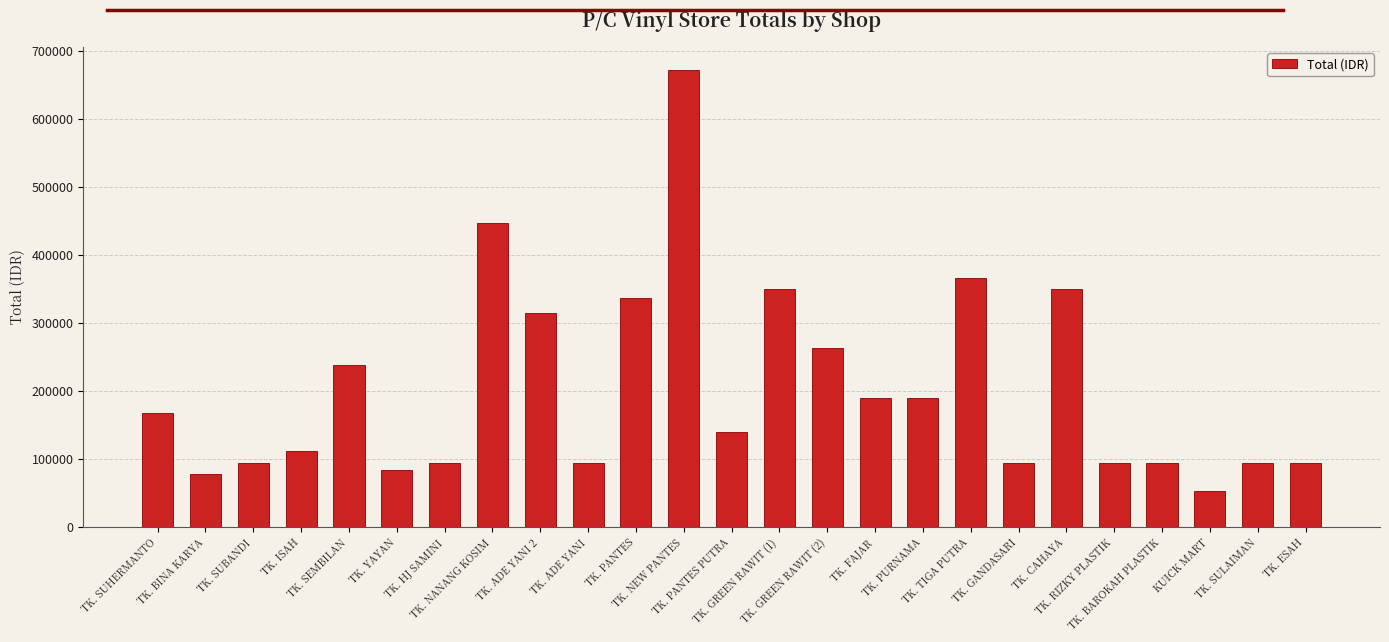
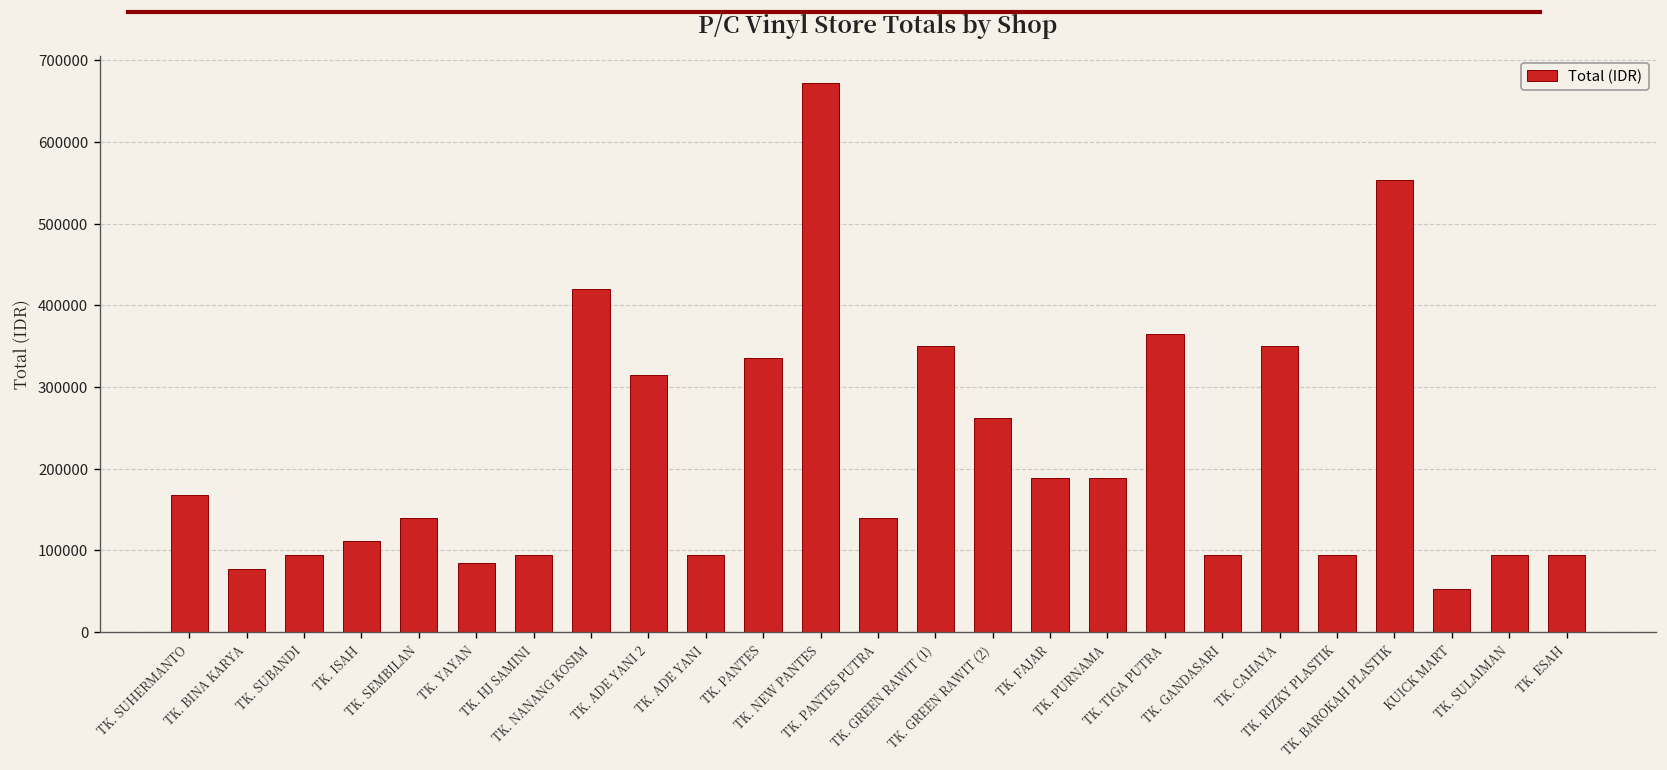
  {
    "TK. SUHERMANTO": 170000,
    "TK. BINA KARYA": 80000,
    "TK. SUBANDI": 90000,
    "TK. ISAH": 110000,
-   "TK. SEMBILAN": 240000,
+   "TK. SEMBILAN": 140000,
    "TK. YAYAN": 80000,
    "TK. HJ SAMINI": 90000,
-   "TK. NANANG KOSIM": 450000,
+   "TK. NANANG KOSIM": 420000,
    "TK. ADE YANI 2": 320000,
    "TK. ADE YANI": 90000,
    "TK. PANTES": 340000,
    "TK. NEW PANTES": 670000,
    "TK. PANTES PUTRA": 140000,
    "TK. GREEN RAWIT (1)": 350000,
    "TK. GREEN RAWIT (2)": 260000,
    "TK. FAJAR": 190000,
    "TK. PURNAMA": 190000,
    "TK. TIGA PUTRA": 370000,
    "TK. GANDASARI": 90000,
    "TK. CAHAYA": 350000,
    "TK. RIZKY PLASTIK": 90000,
-   "TK. BAROKAH PLASTIK": 90000,
+   "TK. BAROKAH PLASTIK": 550000,
    "KUICK MART": 50000,
    "TK. SULAIMAN": 90000,
    "TK. ESAH": 90000
  }
